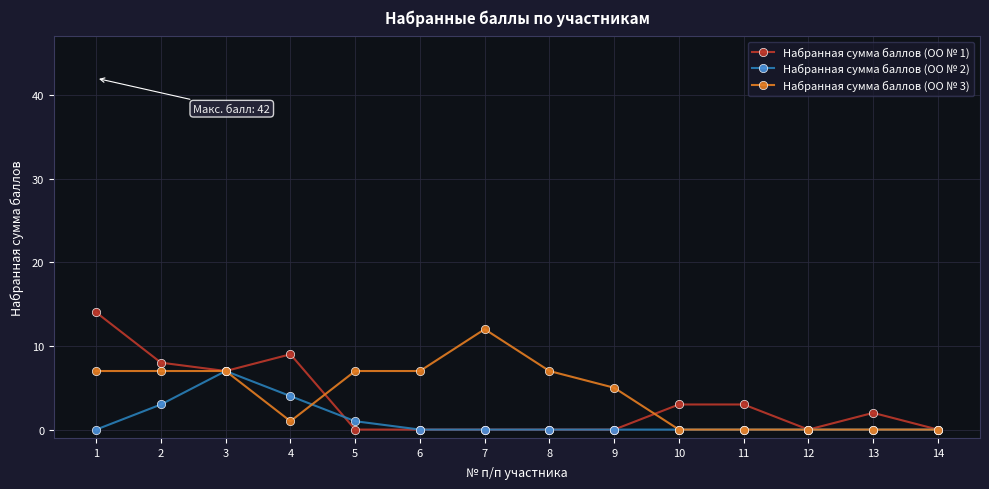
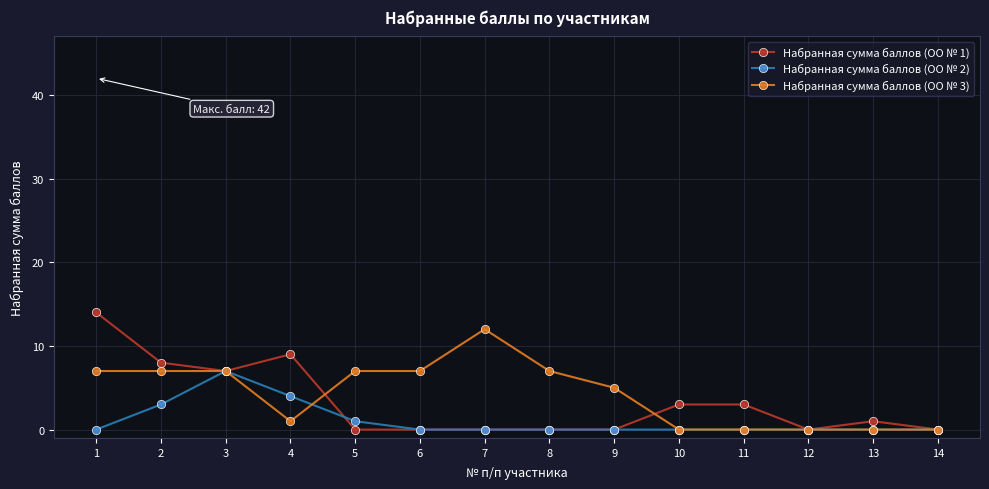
  {
    "Набранная сумма баллов (ОО № 1)": {
      "1": 14,
      "2": 8,
      "4": 9,
      "5": 0,
      "10": 3,
      "11": 3,
-     "13": 2
+     "13": 1
    },
    "Набранная сумма баллов (ОО № 2)": {
      "1": 0,
      "2": 3,
      "4": 4,
      "5": 1
    },
    "Набранная сумма баллов (ОО № 3)": {
      "1": 7,
      "2": 7,
      "4": 1,
      "5": 7,
      "6": 7,
      "7": 12,
      "8": 7,
      "9": 5
    }
  }
